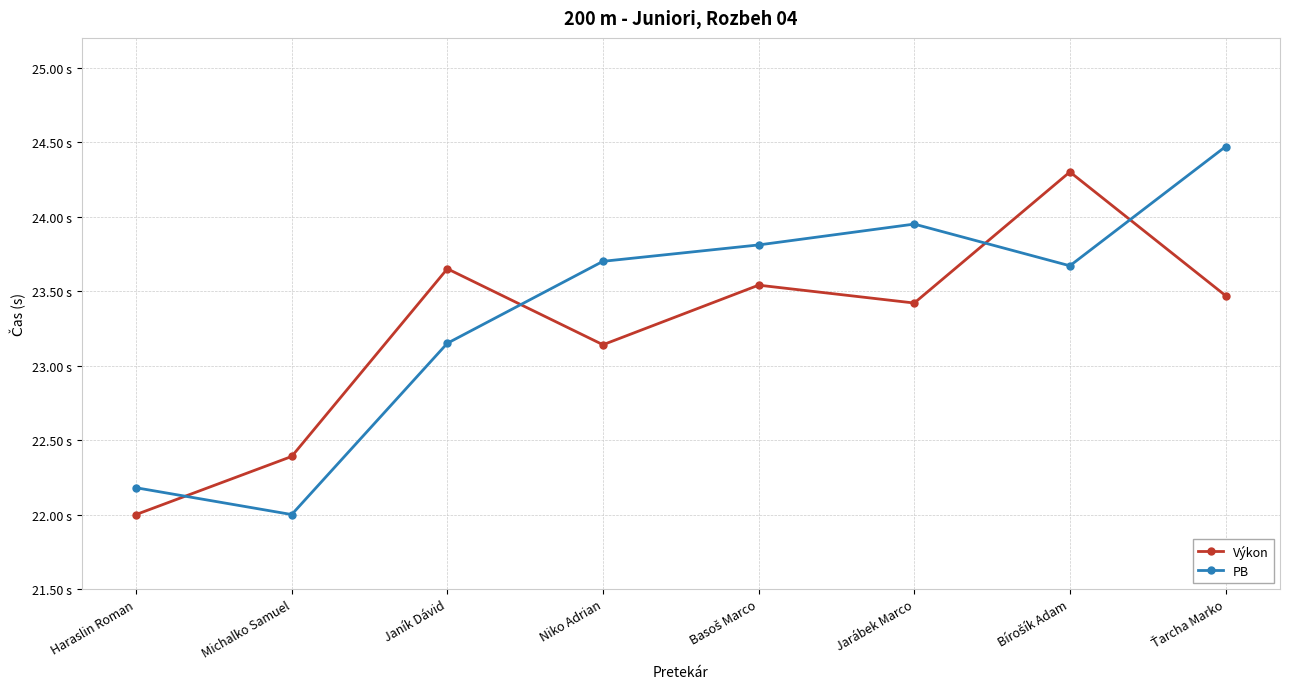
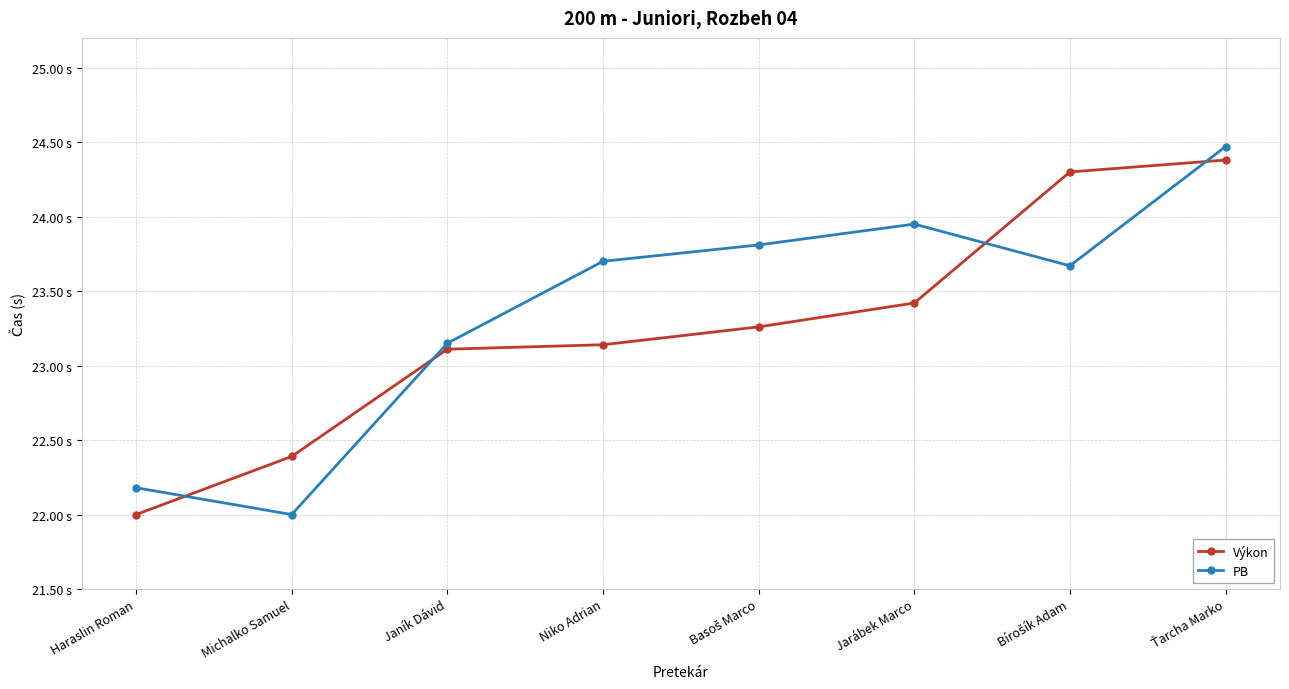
  {
    "Výkon": {
      "Haraslin Roman": "22.00 s",
      "Michalko Samuel": "22.39 s",
-     "Janík Dávid": "23.65 s",
+     "Janík Dávid": "23.11 s",
      "Niko Adrian": "23.14 s",
-     "Basoš Marco": "23.54 s",
+     "Basoš Marco": "23.26 s",
      "Jarábek Marco": "23.42 s",
      "Bírošík Adam": "24.30 s",
-     "Ťarcha Marko": "23.47 s"
+     "Ťarcha Marko": "24.38 s"
    },
    "PB": {
      "Haraslin Roman": "22.18 s",
      "Michalko Samuel": "22.00 s",
      "Janík Dávid": "23.15 s",
      "Niko Adrian": "23.70 s",
      "Basoš Marco": "23.81 s",
      "Jarábek Marco": "23.95 s",
      "Bírošík Adam": "23.67 s",
      "Ťarcha Marko": "24.47 s"
    }
  }
